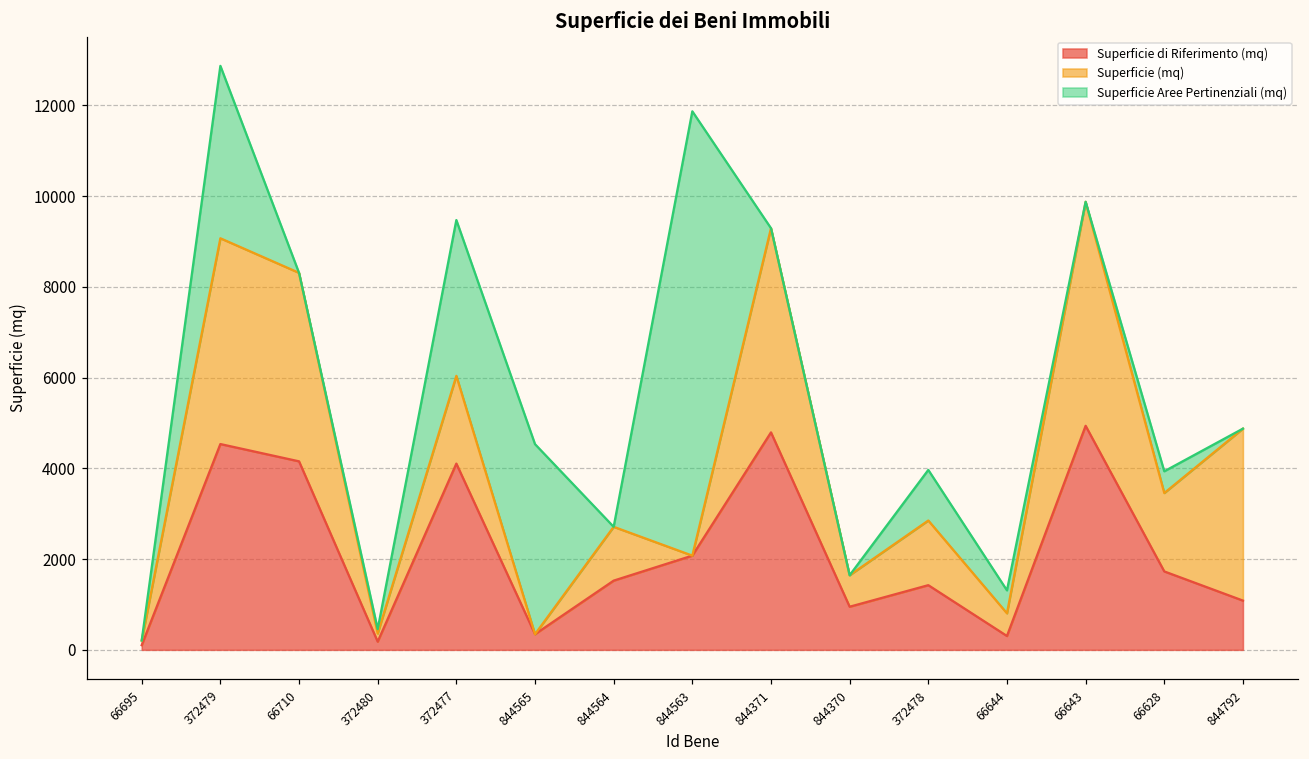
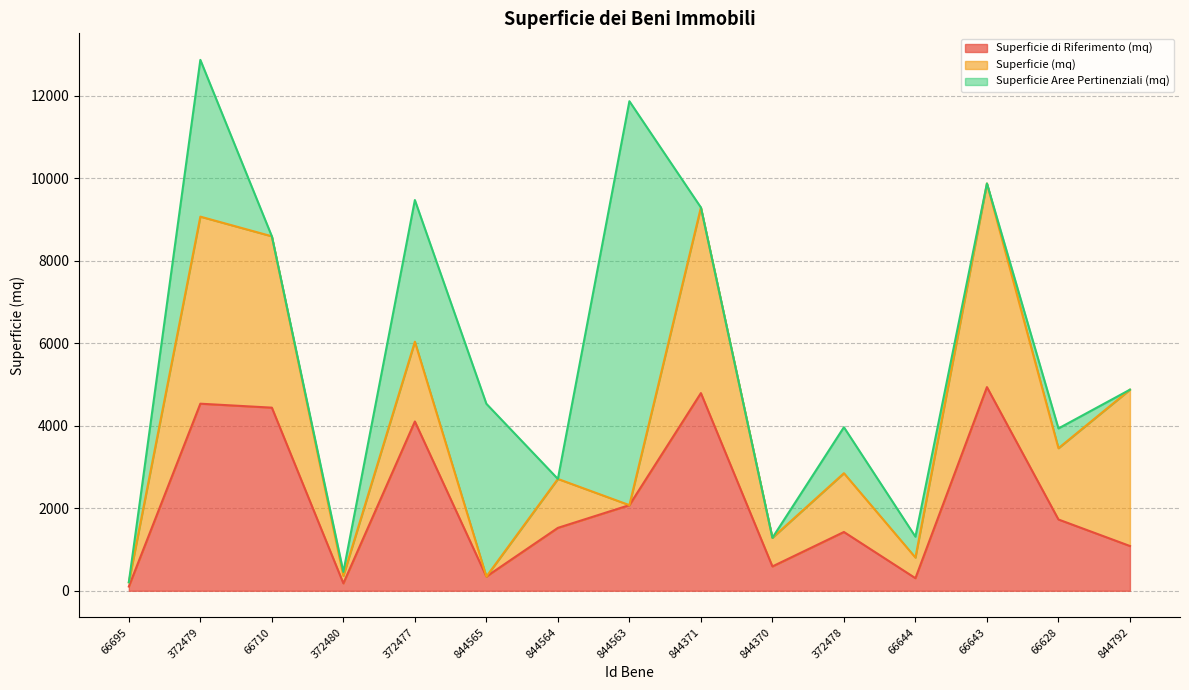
  {
    "Superficie di Riferimento (mq)": {
      "66695": 100,
      "372479": 4500,
-     "66710": 4200,
+     "66710": 4400,
      "372480": 200,
      "372477": 4100,
      "844564": 1500,
      "844371": 4800,
-     "844370": 1000,
+     "844370": 600,
      "372478": 1400,
      "66644": 300,
      "66643": 4900,
      "66628": 1700,
      "844792": 1100
    },
    "Superficie (mq)": {
      "372479": 4500,
      "372480": 200,
      "372477": 1900,
      "372478": 1400,
      "66644": 500,
      "66628": 1700
    },
    "Superficie Aree Pertinenziali (mq)": {
      "372479": 3800,
      "372480": 100,
      "372477": 3400,
      "844565": 4200,
      "844563": 9800,
      "372478": 1100,
      "66644": 500,
      "66628": 500
    }
  }
